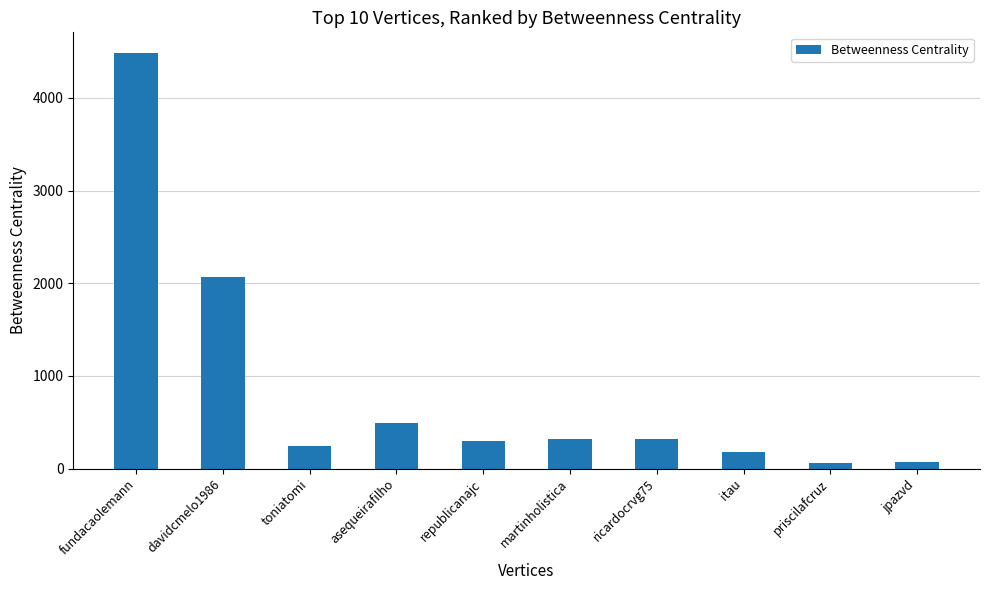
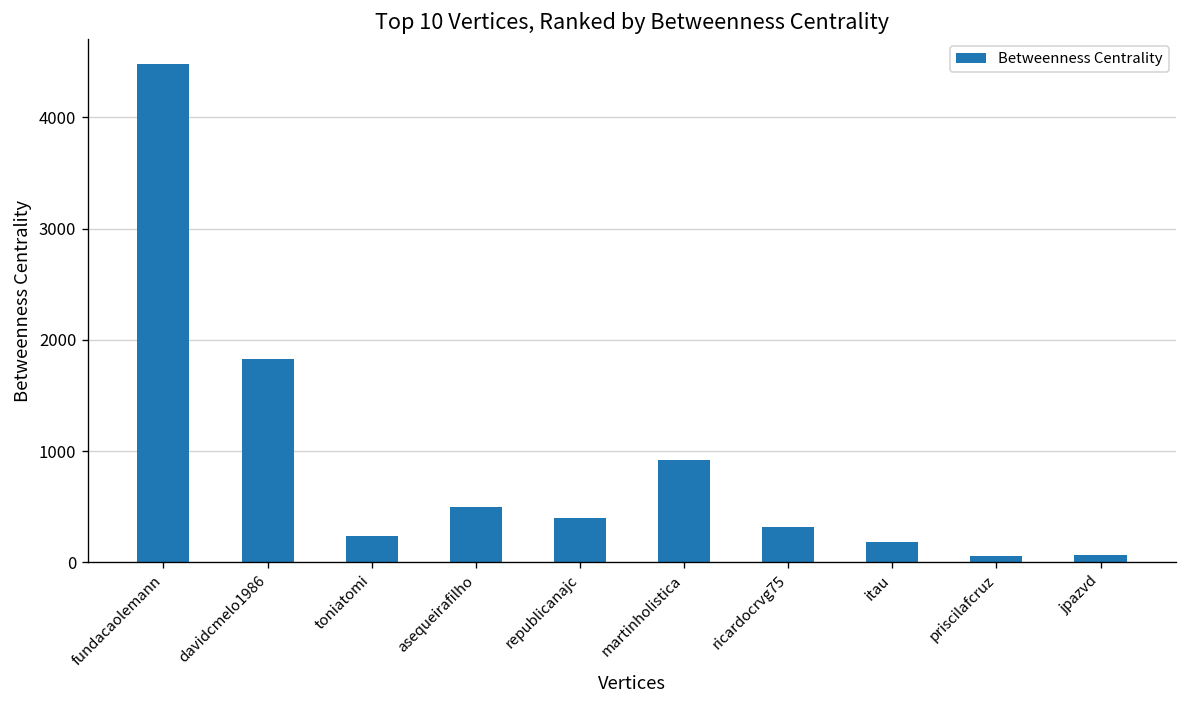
  {
    "fundacaolemann": 4500,
-   "davidcmelo1986": 2100,
+   "davidcmelo1986": 1800,
    "toniatomi": 200,
    "asequeirafilho": 500,
-   "republicanajc": 300,
-   "martinholistica": 300,
+   "republicanajc": 400,
+   "martinholistica": 900,
    "ricardocrvg75": 300,
    "itau": 200,
    "priscilafcruz": 100,
    "jpazvd": 100
  }
